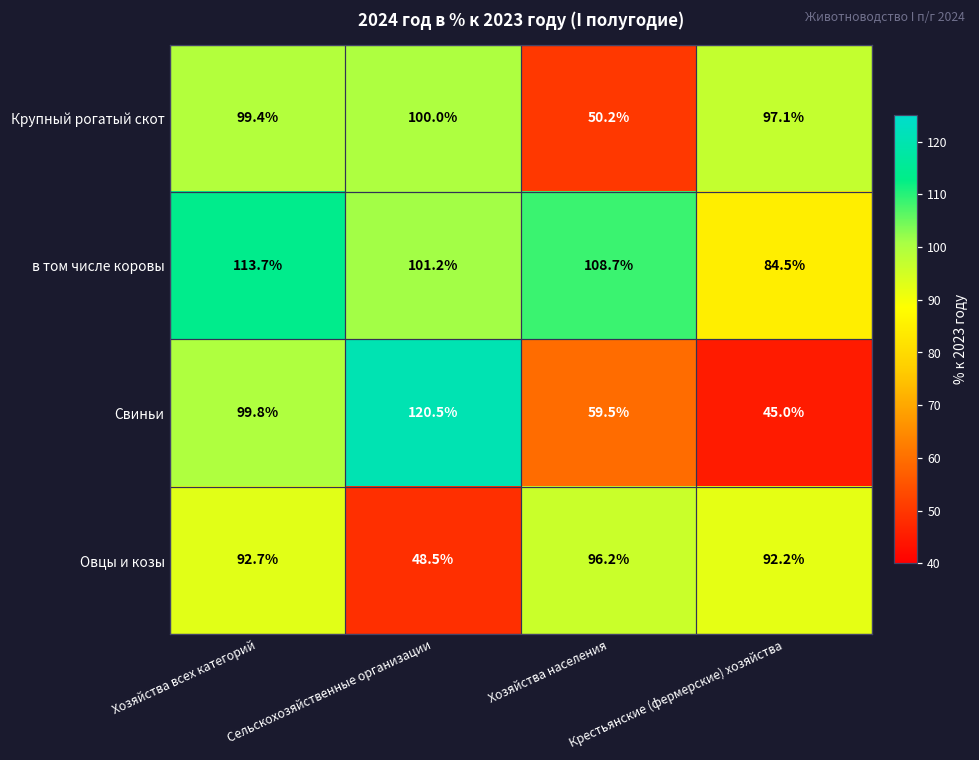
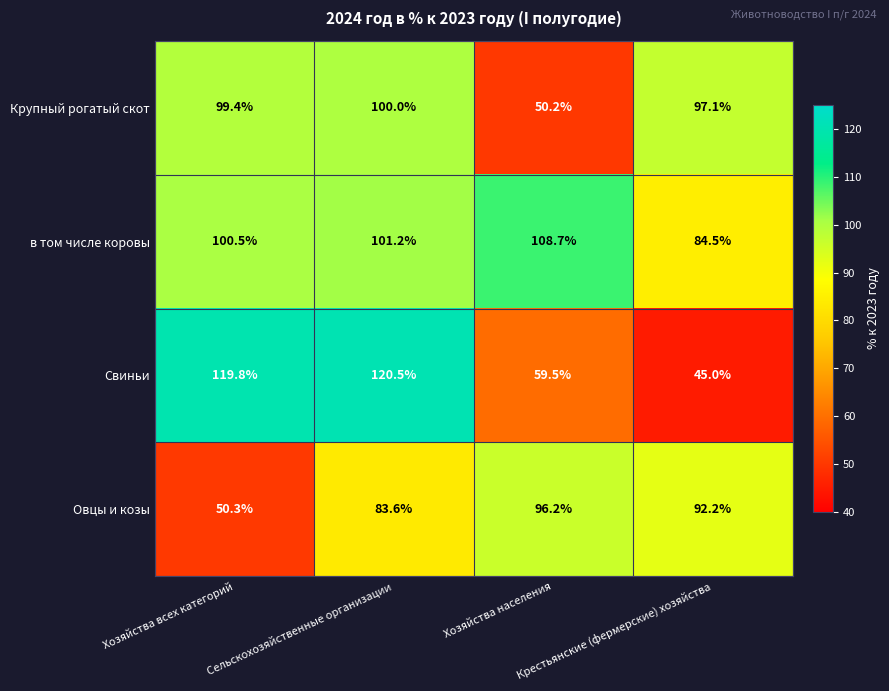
  {
    "Крупный рогатый скот": {
      "Хозяйства всех категорий": "99.4%",
      "Сельскохозяйственные организации": "100.0%",
      "Хозяйства населения": "50.2%",
      "Крестьянские (фермерские) хозяйства": "97.1%"
    },
    "в том числе коровы": {
-     "Хозяйства всех категорий": "113.7%",
+     "Хозяйства всех категорий": "100.5%",
      "Сельскохозяйственные организации": "101.2%",
      "Хозяйства населения": "108.7%",
      "Крестьянские (фермерские) хозяйства": "84.5%"
    },
    "Свиньи": {
-     "Хозяйства всех категорий": "99.8%",
+     "Хозяйства всех категорий": "119.8%",
      "Сельскохозяйственные организации": "120.5%",
      "Хозяйства населения": "59.5%",
      "Крестьянские (фермерские) хозяйства": "45.0%"
    },
    "Овцы и козы": {
-     "Хозяйства всех категорий": "92.7%",
-     "Сельскохозяйственные организации": "48.5%",
+     "Хозяйства всех категорий": "50.3%",
+     "Сельскохозяйственные организации": "83.6%",
      "Хозяйства населения": "96.2%",
      "Крестьянские (фермерские) хозяйства": "92.2%"
    }
  }
